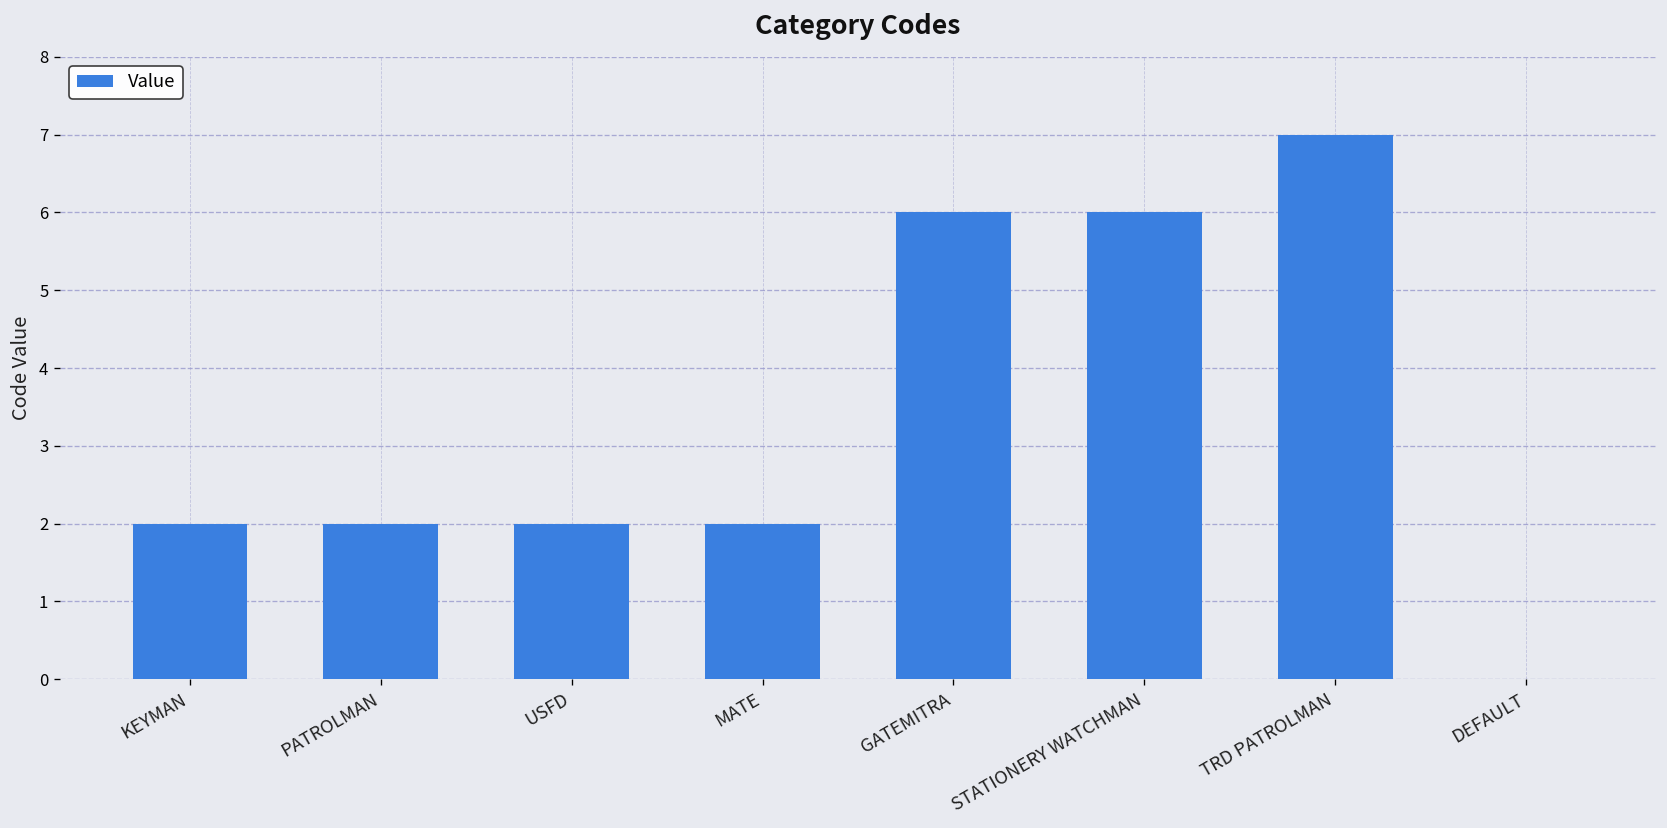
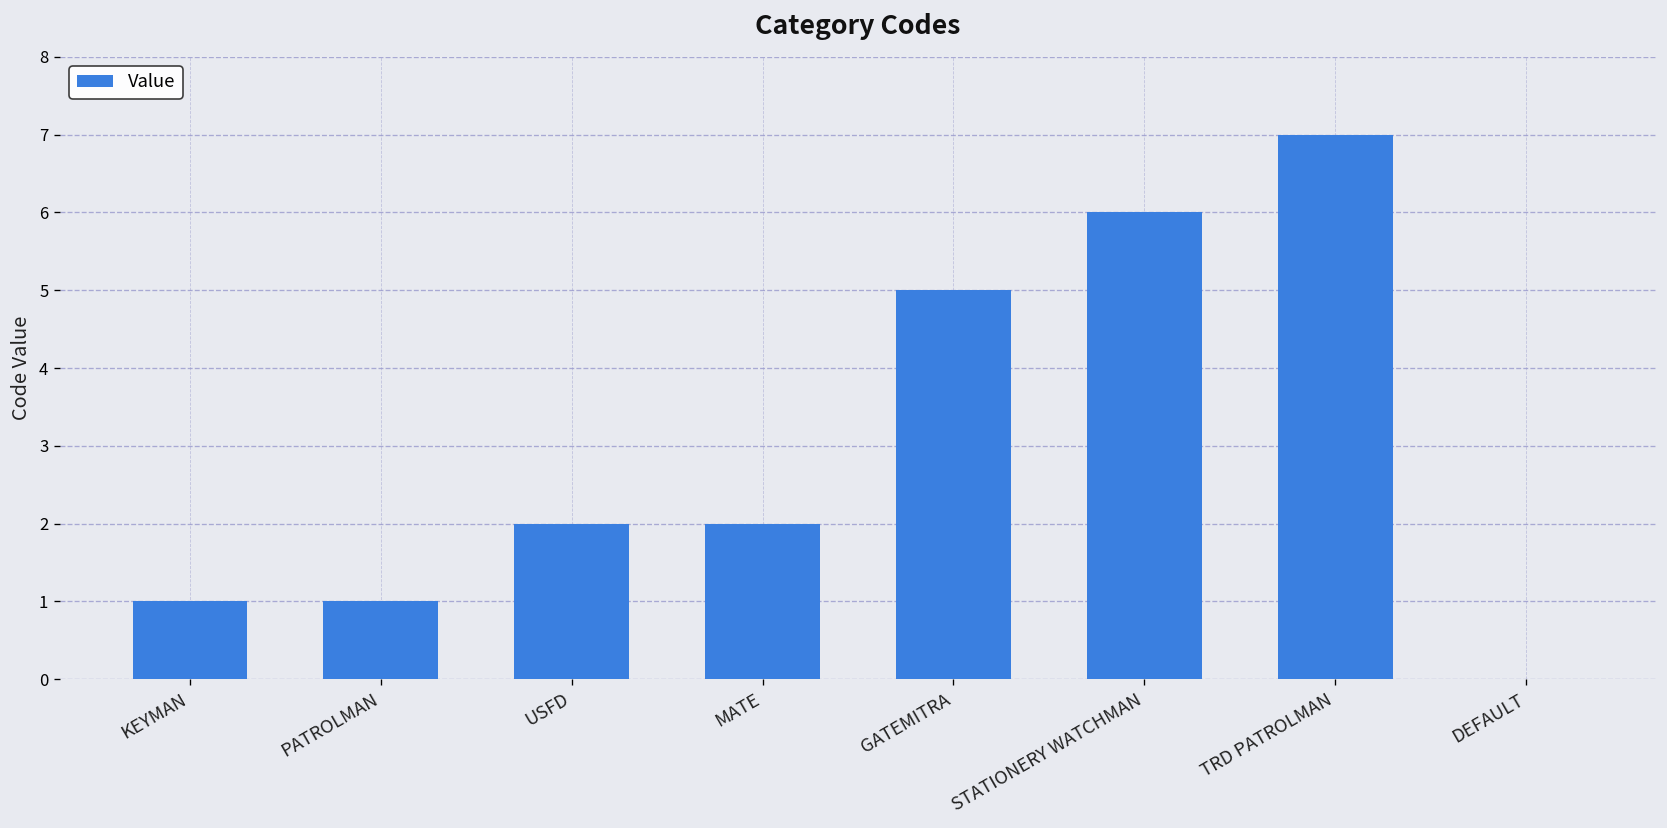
  {
-   "KEYMAN": 2,
-   "PATROLMAN": 2,
+   "KEYMAN": 1,
+   "PATROLMAN": 1,
    "USFD": 2,
    "MATE": 2,
-   "GATEMITRA": 6,
+   "GATEMITRA": 5,
    "STATIONERY WATCHMAN": 6,
    "TRD PATROLMAN": 7,
    "DEFAULT": 0
  }
